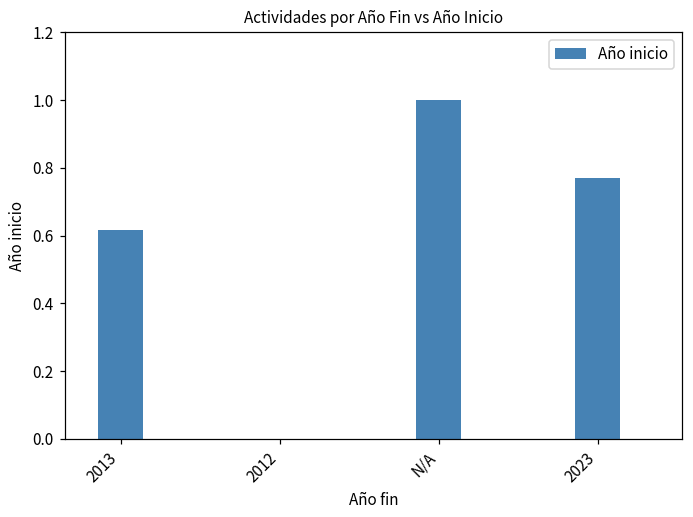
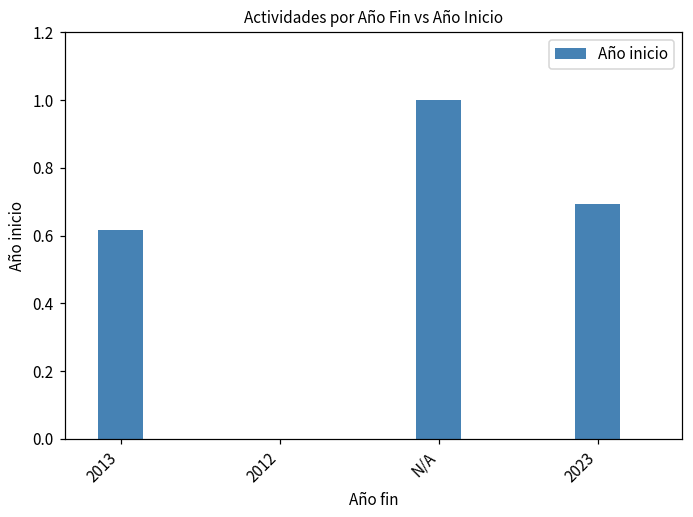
  {
    "2013": 0.62,
    "2012": 0.00,
    "N/A": 1.00,
-   "2023": 0.77
+   "2023": 0.69
  }
